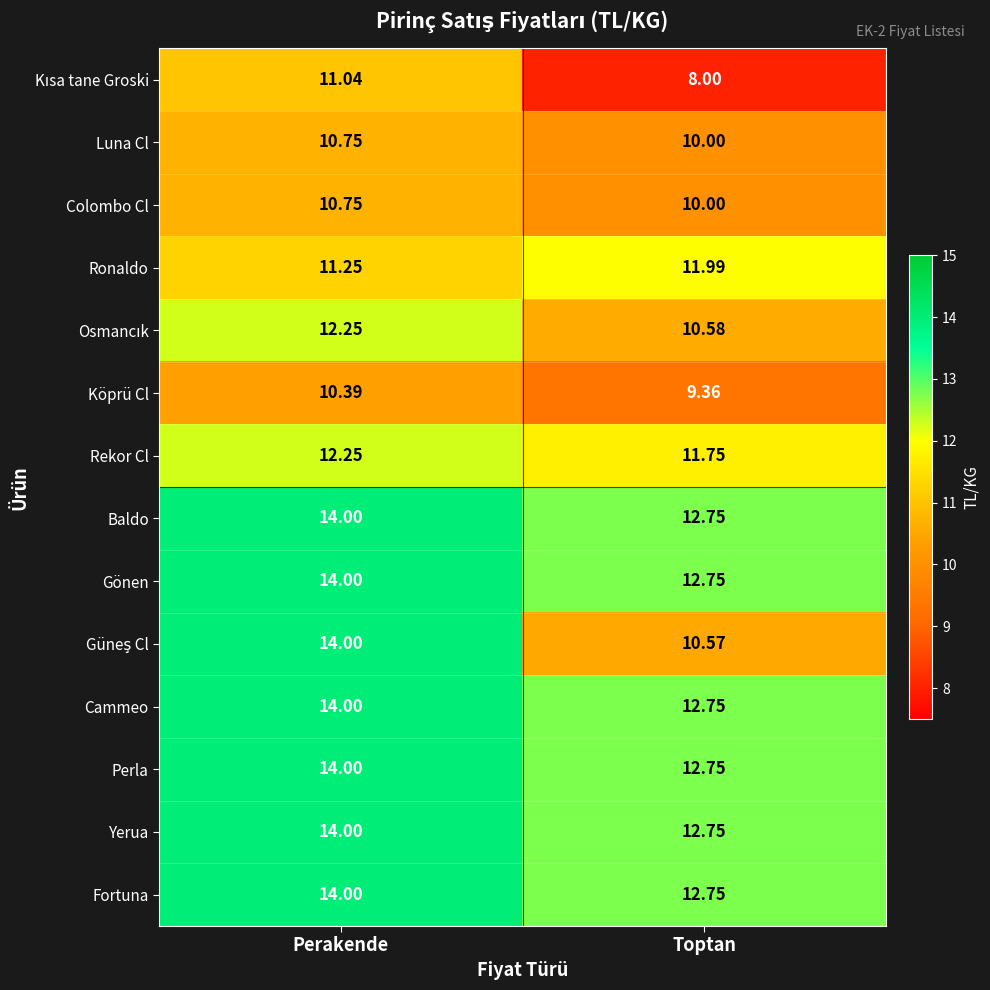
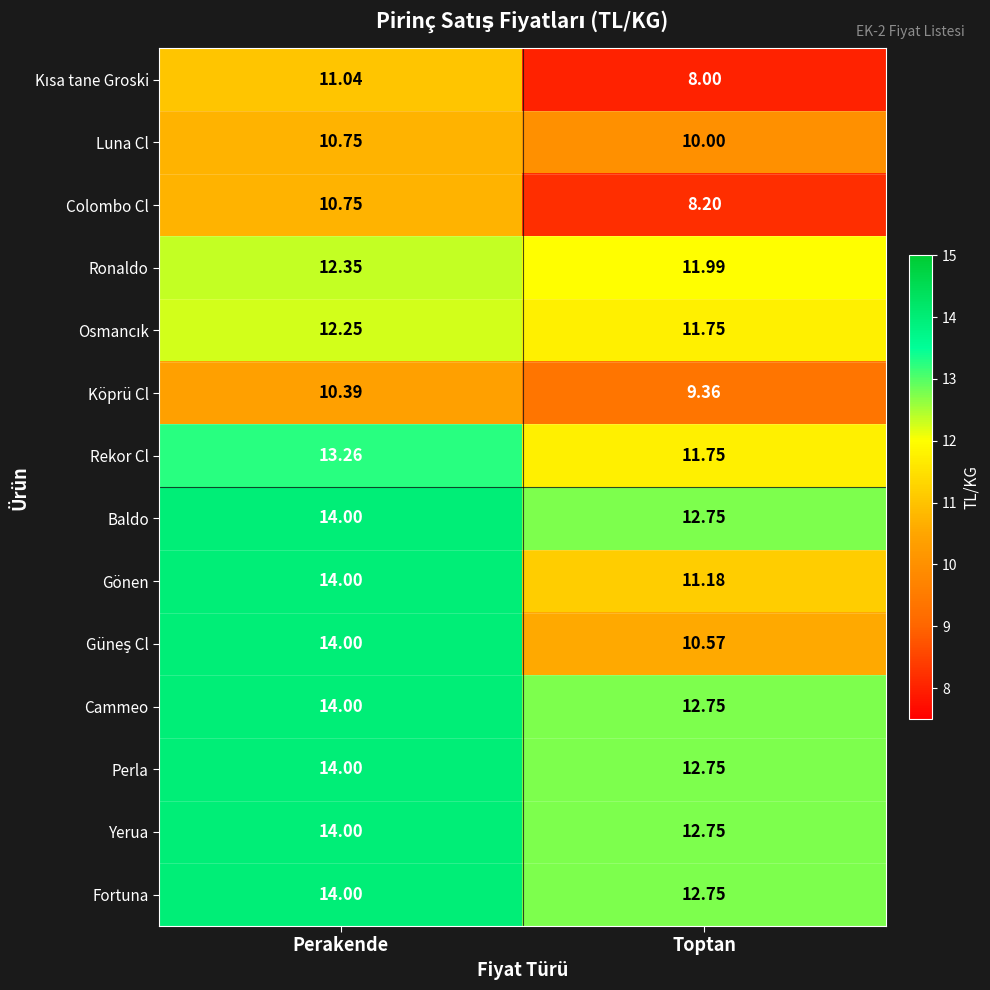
  {
    "Kısa tane Groski": {
      "Perakende": 11.04,
      "Toptan": 8.00
    },
    "Luna Cl": {
      "Perakende": 10.75,
      "Toptan": 10.00
    },
    "Colombo Cl": {
      "Perakende": 10.75,
-     "Toptan": 10.00
+     "Toptan": 8.20
    },
    "Ronaldo": {
-     "Perakende": 11.25,
+     "Perakende": 12.35,
      "Toptan": 11.99
    },
    "Osmancık": {
      "Perakende": 12.25,
-     "Toptan": 10.58
+     "Toptan": 11.75
    },
    "Köprü Cl": {
      "Perakende": 10.39,
      "Toptan": 9.36
    },
    "Rekor Cl": {
-     "Perakende": 12.25,
+     "Perakende": 13.26,
      "Toptan": 11.75
    },
    "Baldo": {
      "Perakende": 14.00,
      "Toptan": 12.75
    },
    "Gönen": {
      "Perakende": 14.00,
-     "Toptan": 12.75
+     "Toptan": 11.18
    },
    "Güneş Cl": {
      "Perakende": 14.00,
      "Toptan": 10.57
    },
    "Cammeo": {
      "Perakende": 14.00,
      "Toptan": 12.75
    },
    "Perla": {
      "Perakende": 14.00,
      "Toptan": 12.75
    },
    "Yerua": {
      "Perakende": 14.00,
      "Toptan": 12.75
    },
    "Fortuna": {
      "Perakende": 14.00,
      "Toptan": 12.75
    }
  }
